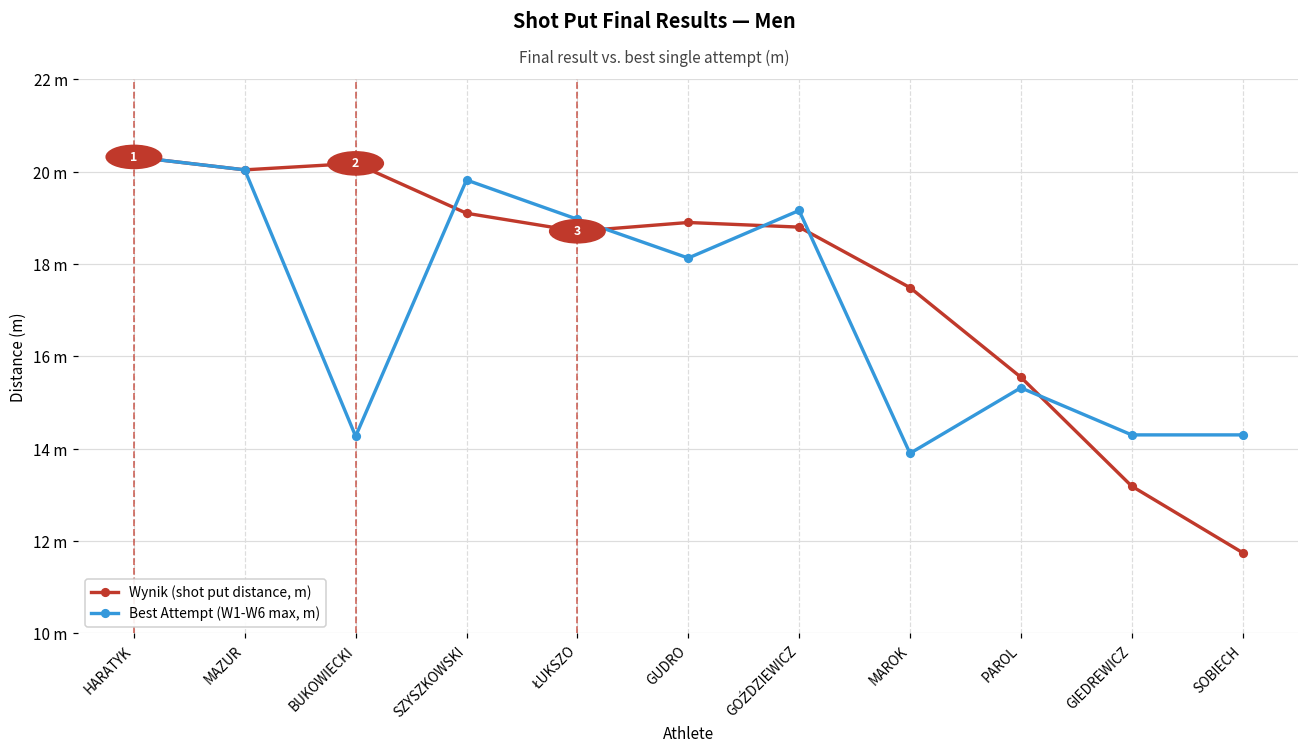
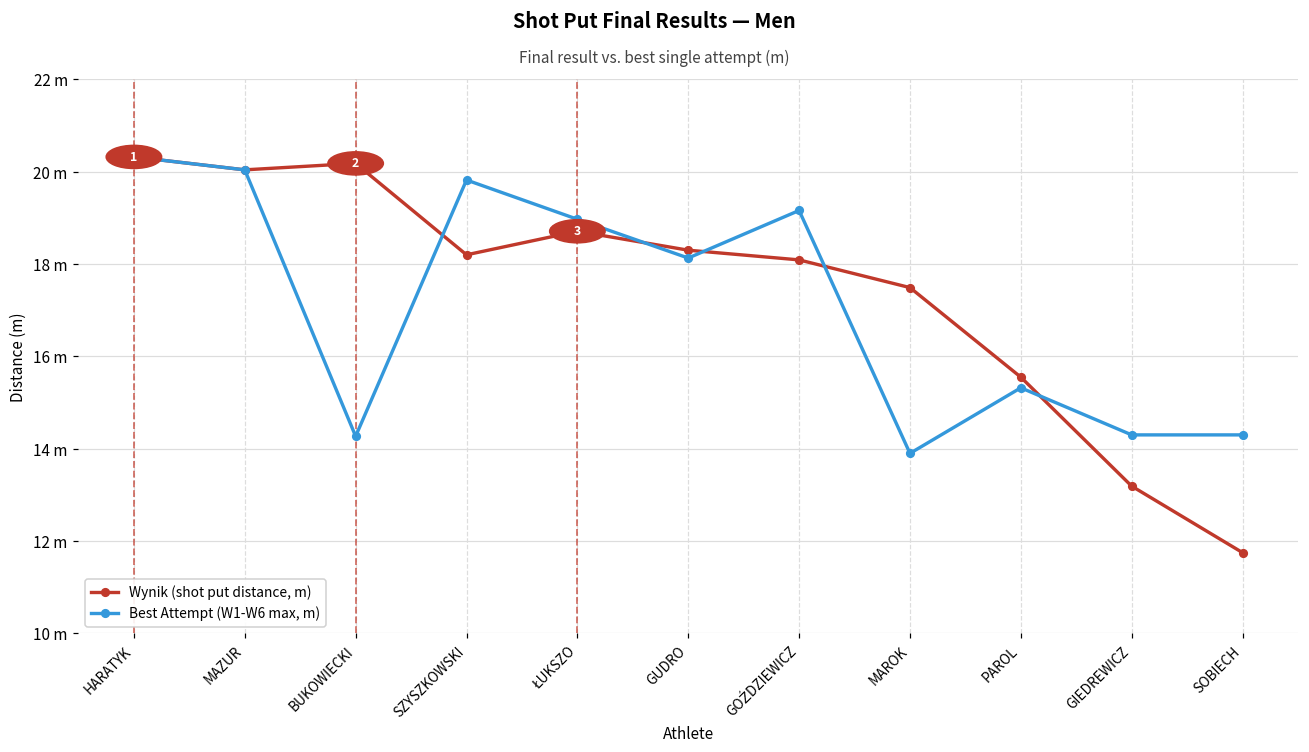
  {
    "Wynik (shot put distance, m)": {
-     "SZYSZKOWSKI": "19.1 m",
-     "GUDRO": "18.9 m",
-     "GOŹDZIEWICZ": "18.8 m",
+     "SZYSZKOWSKI": "18.2 m",
+     "GUDRO": "18.3 m",
+     "GOŹDZIEWICZ": "18.1 m",
      "MAROK": "17.5 m",
      "PAROL": "15.6 m",
      "GIEDREWICZ": "13.2 m",
      "SOBIECH": "11.8 m"
    },
    "Best Attempt (W1-W6 max, m)": {
      "BUKOWIECKI": "14.3 m",
      "SZYSZKOWSKI": "19.8 m",
      "ŁUKSZO": "19.0 m",
      "GUDRO": "18.1 m",
      "GOŹDZIEWICZ": "19.2 m",
      "MAROK": "13.9 m",
      "PAROL": "15.3 m",
      "GIEDREWICZ": "14.3 m",
      "SOBIECH": "14.3 m"
    }
  }
